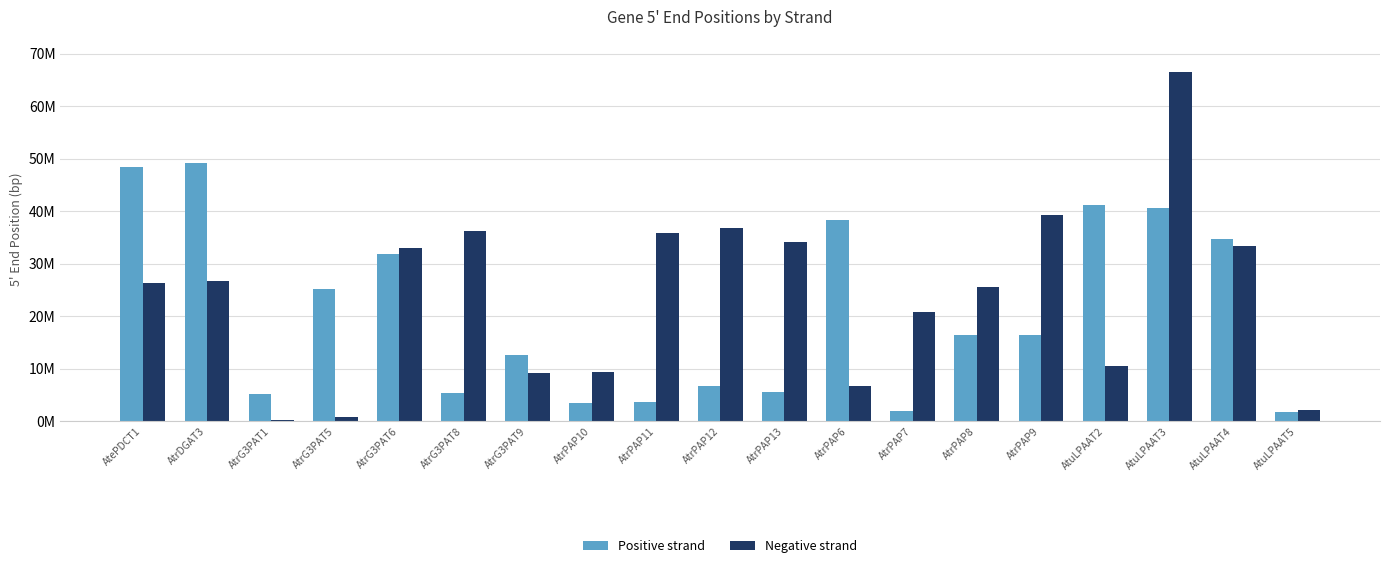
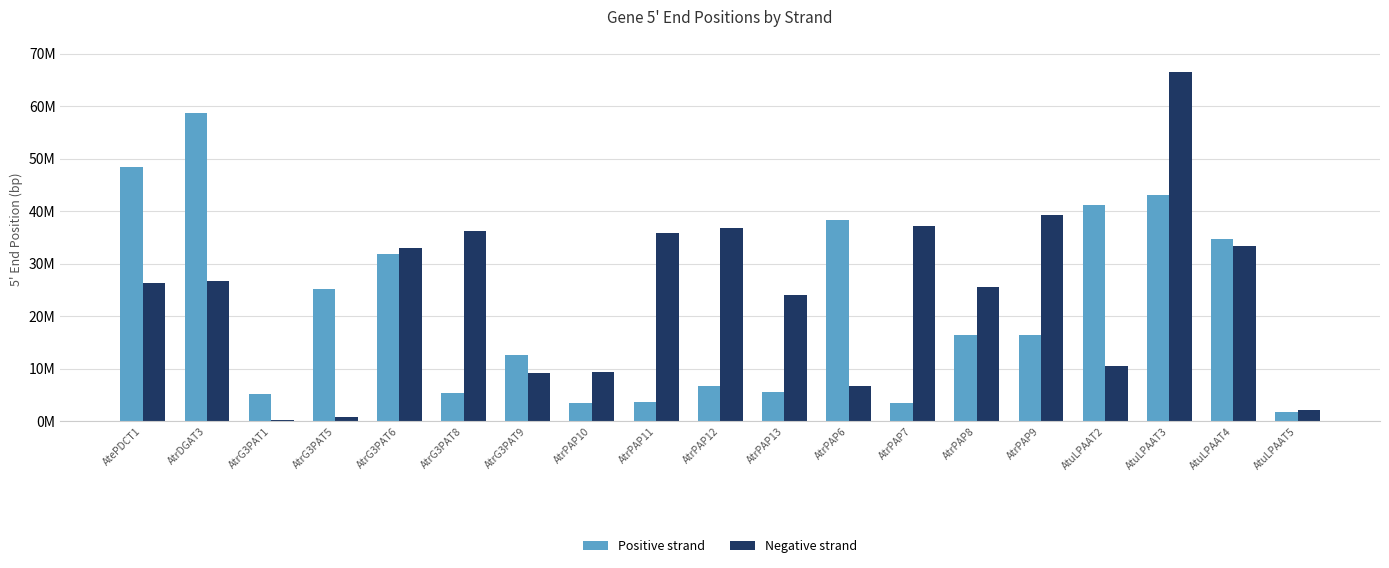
  {
    "Positive strand": {
      "AtePDCT1": 48000000,
-     "AtrDGAT3": 49000000,
+     "AtrDGAT3": 59000000,
      "AtrG3PAT1": 5000000,
      "AtrG3PAT5": 25000000,
      "AtrG3PAT6": 32000000,
      "AtrG3PAT8": 5000000,
      "AtrG3PAT9": 13000000,
      "AtrPAP10": 4000000,
      "AtrPAP11": 4000000,
      "AtrPAP12": 7000000,
      "AtrPAP13": 5000000,
      "AtrPAP6": 38000000,
-     "AtrPAP7": 2000000,
+     "AtrPAP7": 3000000,
      "AtrPAP8": 16000000,
      "AtrPAP9": 16000000,
      "AtuLPAAT2": 41000000,
-     "AtuLPAAT3": 41000000,
+     "AtuLPAAT3": 43000000,
      "AtuLPAAT4": 35000000,
      "AtuLPAAT5": 2000000
    },
    "Negative strand": {
      "AtePDCT1": 26000000,
      "AtrDGAT3": 27000000,
      "AtrG3PAT5": 1000000,
      "AtrG3PAT6": 33000000,
      "AtrG3PAT8": 36000000,
      "AtrG3PAT9": 9000000,
      "AtrPAP10": 9000000,
      "AtrPAP11": 36000000,
      "AtrPAP12": 37000000,
-     "AtrPAP13": 34000000,
+     "AtrPAP13": 24000000,
      "AtrPAP6": 7000000,
-     "AtrPAP7": 21000000,
+     "AtrPAP7": 37000000,
      "AtrPAP8": 25000000,
      "AtrPAP9": 39000000,
      "AtuLPAAT2": 10000000,
      "AtuLPAAT3": 67000000,
      "AtuLPAAT4": 33000000,
      "AtuLPAAT5": 2000000
    }
  }
